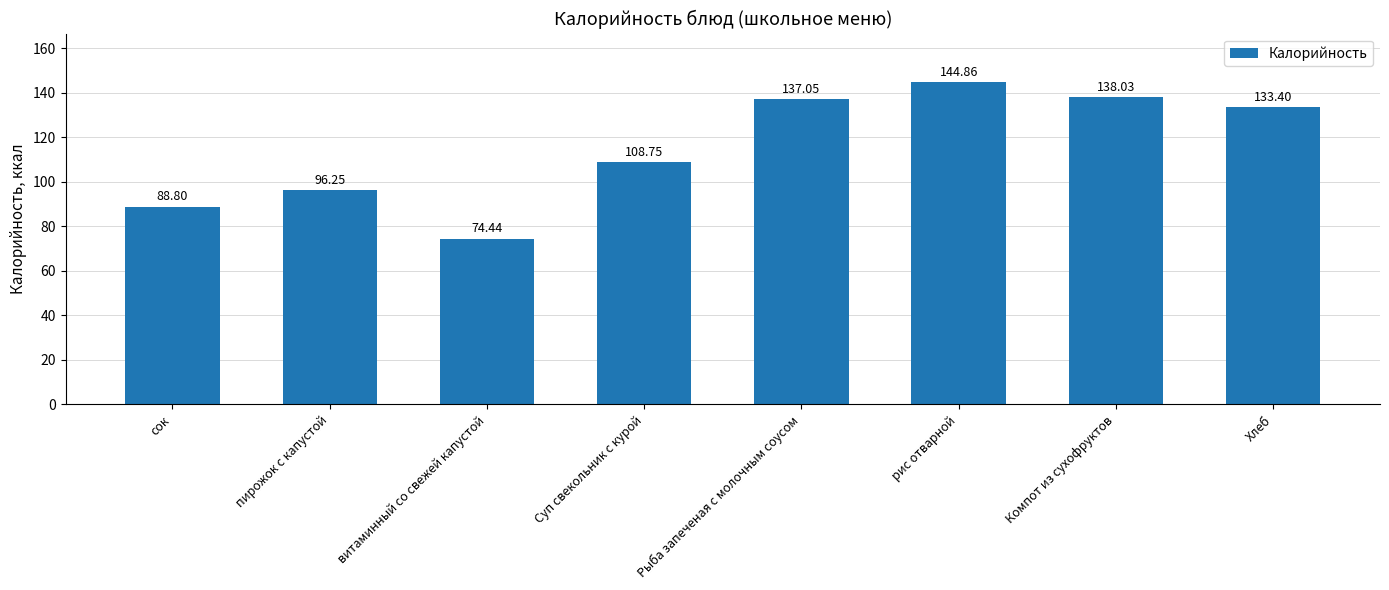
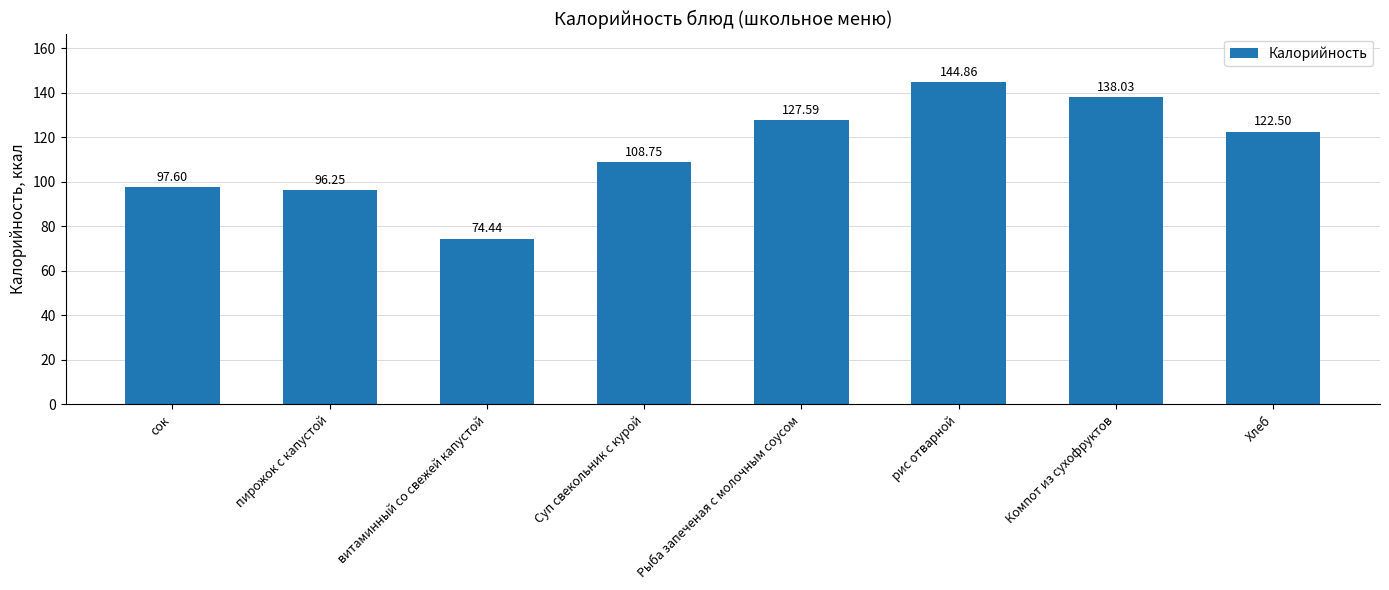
  {
-   "сок": 88.80,
+   "сок": 97.60,
    "пирожок с капустой": 96.25,
    "витаминный со свежей капустой": 74.44,
    "Суп свекольник с курой": 108.75,
-   "Рыба запеченая с молочным соусом": 137.05,
+   "Рыба запеченая с молочным соусом": 127.59,
    "рис отварной": 144.86,
    "Компот из сухофруктов": 138.03,
-   "Хлеб": 133.40
+   "Хлеб": 122.50
  }
